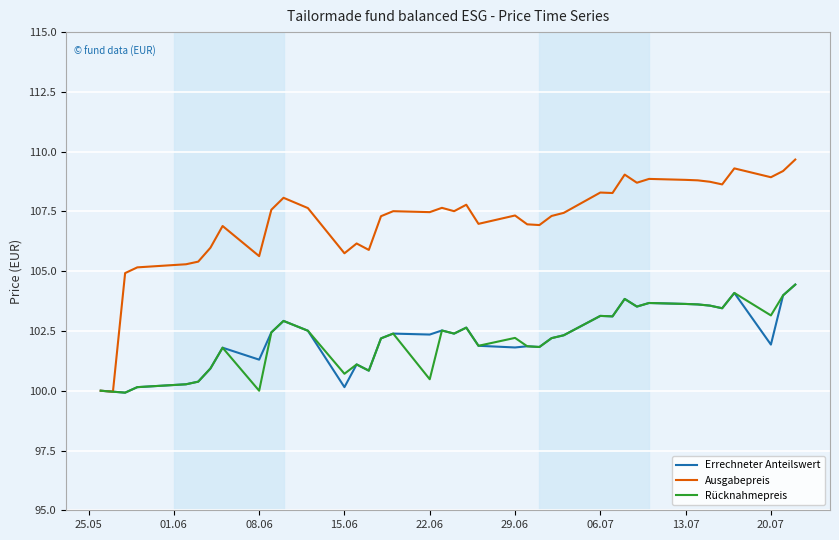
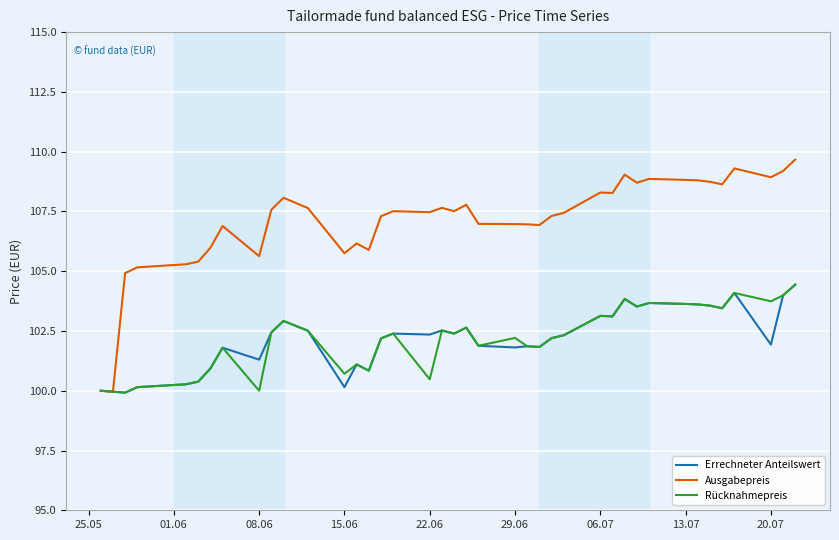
  {
    "Errechneter Anteilswert": {
      "08.06": 101.3,
      "15.06": 100.2,
      "22.06": 102.4,
      "29.06": 101.8,
      "20.07": 101.9
    },
    "Ausgabepreis": {
      "08.06": 105.6,
      "15.06": 105.8,
      "22.06": 107.5,
-     "29.06": 107.3,
+     "29.06": 107.0,
      "06.07": 108.3,
      "13.07": 108.8,
      "20.07": 108.9
    },
    "Rücknahmepreis": {
      "08.06": 100.0,
      "15.06": 100.7,
      "22.06": 100.5,
      "29.06": 102.2,
-     "20.07": 103.2
+     "20.07": 103.7
    }
  }
